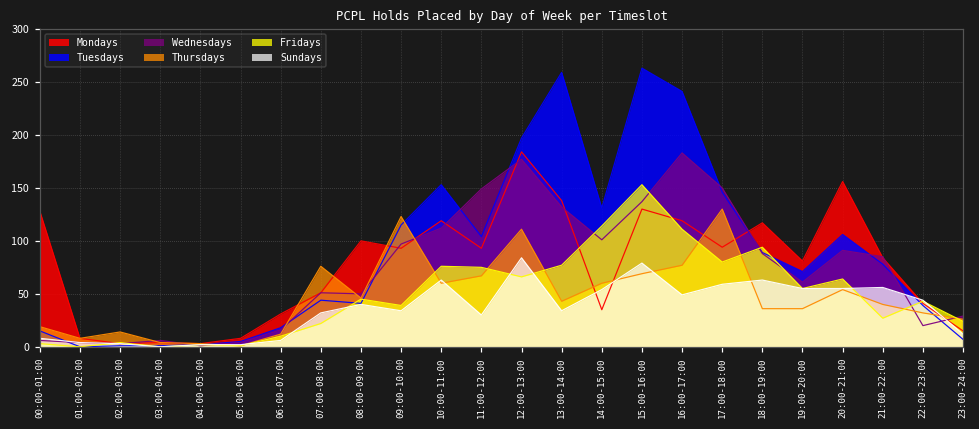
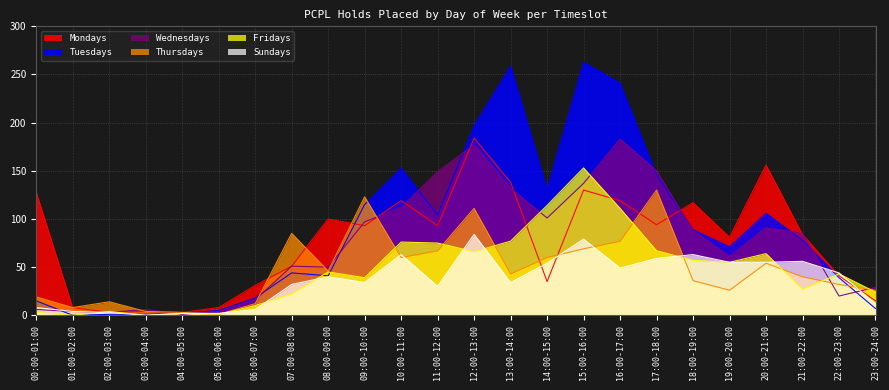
  {
    "Mondays": {
      "00:00-01:00": 130,
      "05:00-06:00": 10,
      "06:00-07:00": 30,
      "08:00-09:00": 100,
      "09:00-10:00": 90,
      "10:00-11:00": 120,
      "11:00-12:00": 90,
      "12:00-13:00": 180,
      "13:00-14:00": 140,
      "14:00-15:00": 40,
      "15:00-16:00": 130,
      "16:00-17:00": 120,
      "17:00-18:00": 90,
      "18:00-19:00": 120,
      "19:00-20:00": 80,
      "20:00-21:00": 160,
      "23:00-24:00": 20
    },
    "Tuesdays": {
      "00:00-01:00": 20,
      "07:00-08:00": 40,
      "09:00-10:00": 120,
      "10:00-11:00": 150,
      "11:00-12:00": 100,
      "12:00-13:00": 200,
      "13:00-14:00": 260,
      "14:00-15:00": 130,
      "15:00-16:00": 260,
      "16:00-17:00": 240,
      "17:00-18:00": 150,
      "19:00-20:00": 70,
      "20:00-21:00": 110,
      "21:00-22:00": 80,
      "23:00-24:00": 10
    },
    "Wednesdays": {
      "08:00-09:00": 50,
      "09:00-10:00": 100,
      "10:00-11:00": 110,
      "11:00-12:00": 150,
      "12:00-13:00": 180,
      "13:00-14:00": 130,
      "14:00-15:00": 100,
      "15:00-16:00": 140,
      "16:00-17:00": 180,
      "17:00-18:00": 150,
      "19:00-20:00": 60,
      "20:00-21:00": 90,
      "22:00-23:00": 20,
      "23:00-24:00": 30
    },
    "Thursdays": {
      "00:00-01:00": 20,
      "02:00-03:00": 10,
-     "07:00-08:00": 80,
+     "07:00-08:00": 90,
      "09:00-10:00": 120,
      "10:00-11:00": 60,
      "11:00-12:00": 70,
      "12:00-13:00": 110,
      "13:00-14:00": 40,
      "14:00-15:00": 60,
      "15:00-16:00": 70,
      "16:00-17:00": 80,
      "17:00-18:00": 130,
      "18:00-19:00": 40,
-     "19:00-20:00": 40,
+     "19:00-20:00": 30,
      "21:00-22:00": 40,
      "22:00-23:00": 30
    },
    "Fridays": {
      "00:00-01:00": 0,
      "07:00-08:00": 20,
      "09:00-10:00": 40,
      "10:00-11:00": 80,
      "11:00-12:00": 80,
      "12:00-13:00": 70,
      "13:00-14:00": 80,
      "14:00-15:00": 110,
      "15:00-16:00": 150,
      "16:00-17:00": 110,
-     "17:00-18:00": 80,
-     "18:00-19:00": 90,
+     "17:00-18:00": 70,
+     "18:00-19:00": 60,
      "20:00-21:00": 60,
      "21:00-22:00": 30
    },
    "Sundays": {
      "06:00-07:00": 10,
      "07:00-08:00": 30,
      "09:00-10:00": 30,
      "10:00-11:00": 60,
      "11:00-12:00": 30,
      "12:00-13:00": 80,
      "13:00-14:00": 30,
      "14:00-15:00": 50,
      "15:00-16:00": 80,
      "16:00-17:00": 50,
      "17:00-18:00": 60,
      "18:00-19:00": 60,
      "21:00-22:00": 60,
      "23:00-24:00": 10
    }
  }
